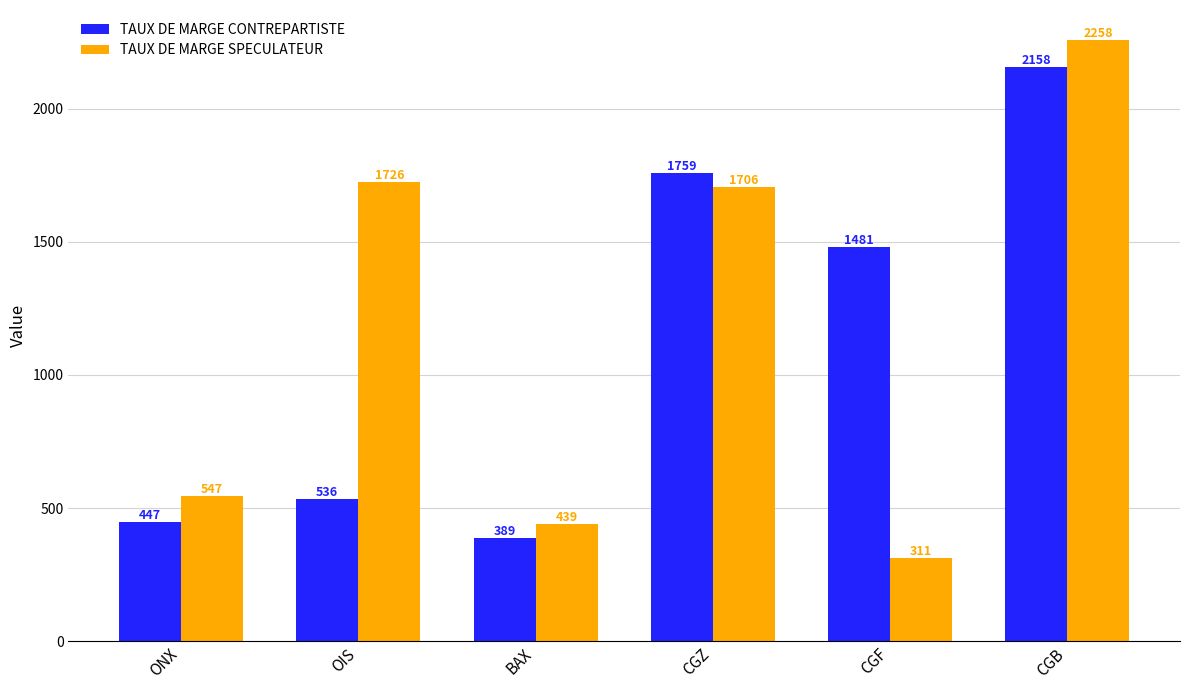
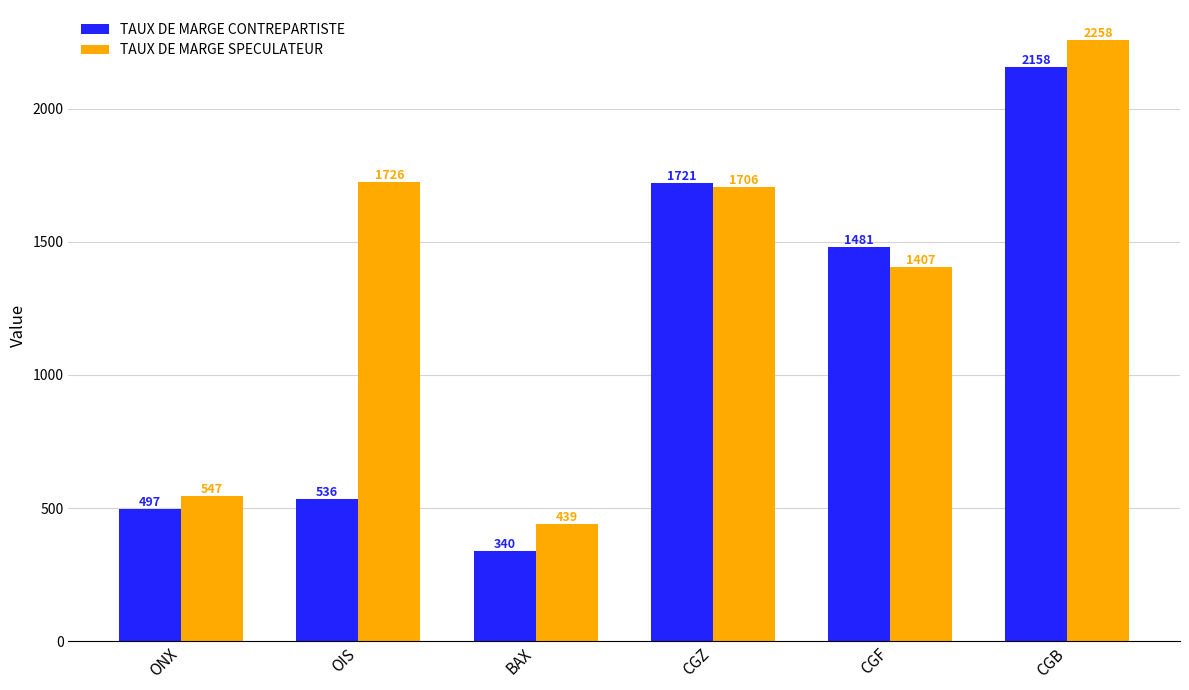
  {
    "TAUX DE MARGE CONTREPARTISTE": {
-     "ONX": 447,
+     "ONX": 497,
      "OIS": 536,
-     "BAX": 389,
-     "CGZ": 1759,
+     "BAX": 340,
+     "CGZ": 1721,
      "CGF": 1481,
      "CGB": 2158
    },
    "TAUX DE MARGE SPECULATEUR": {
      "ONX": 547,
      "OIS": 1726,
      "BAX": 439,
      "CGZ": 1706,
-     "CGF": 311,
+     "CGF": 1407,
      "CGB": 2258
    }
  }
